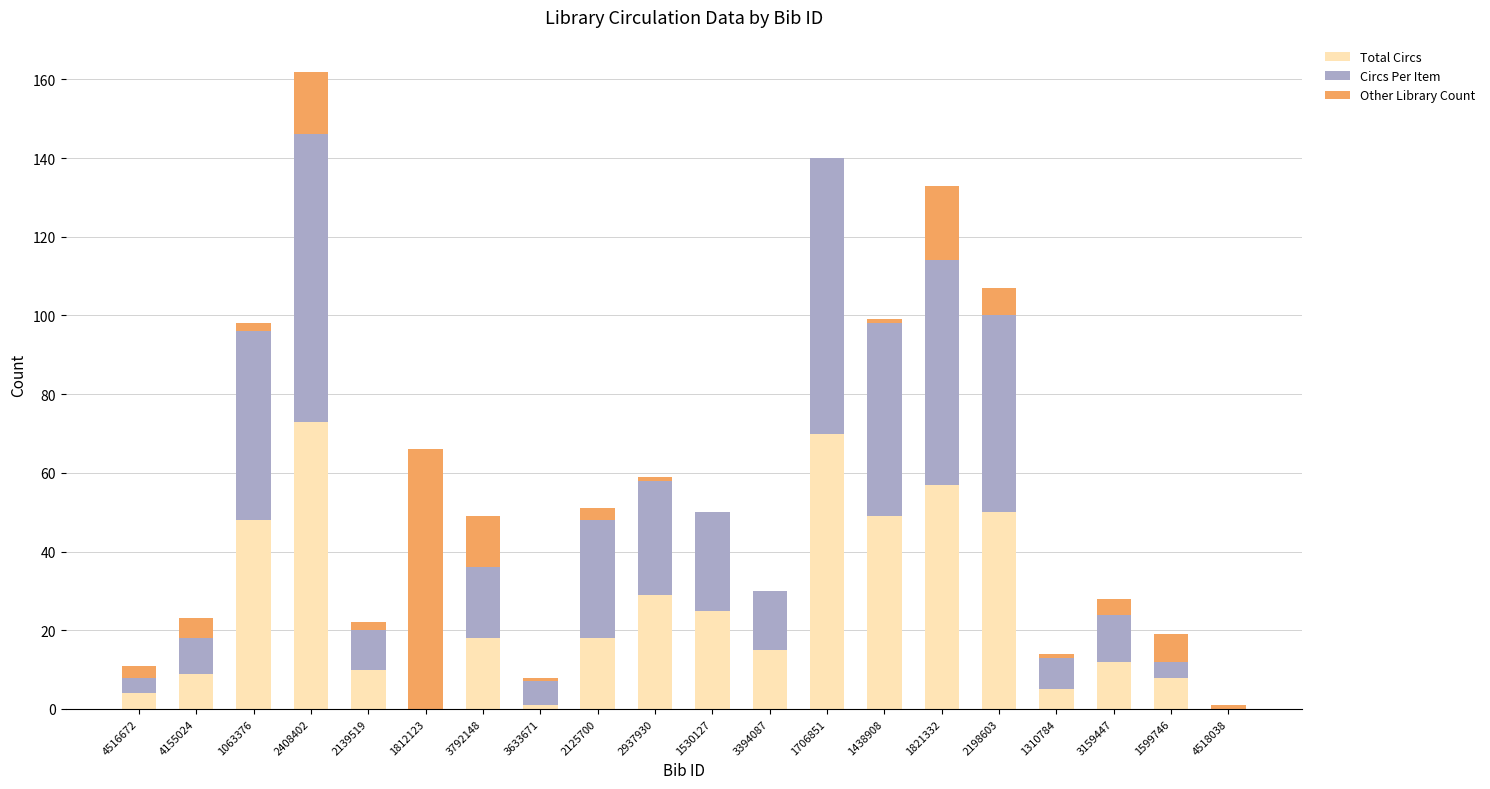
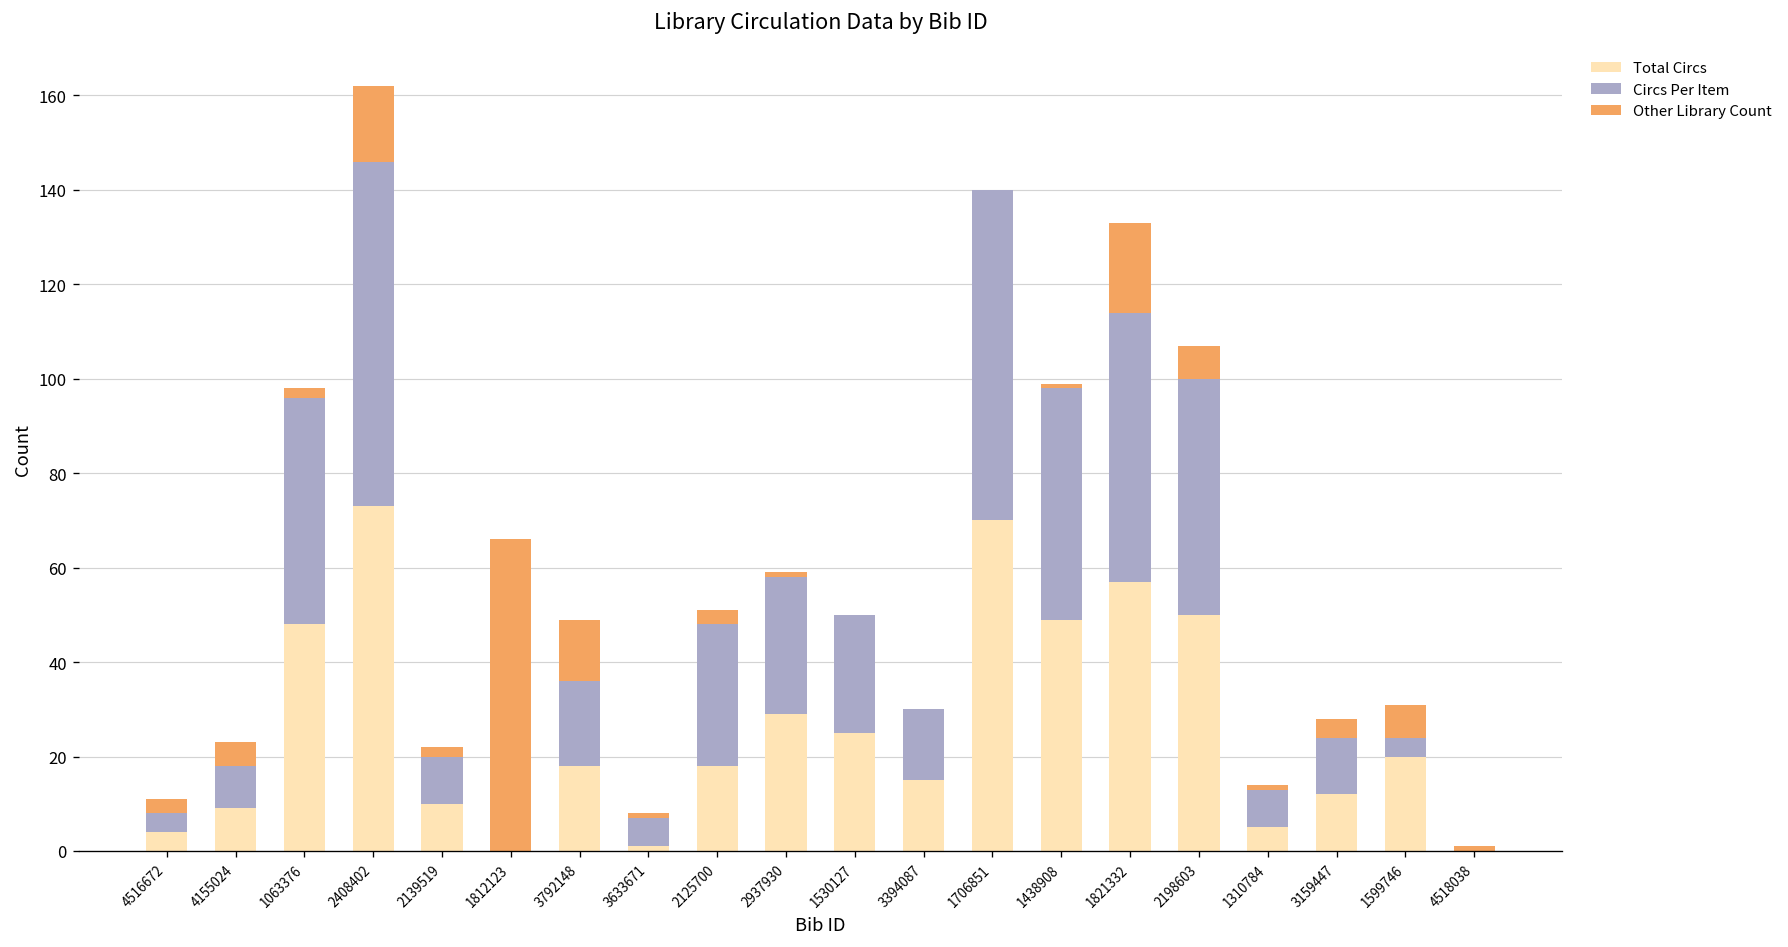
  {
    "Total Circs": {
      "4516672": 4,
      "4155024": 9,
      "1063376": 48,
      "2408402": 73,
      "2139519": 10,
      "1812123": 0,
      "3792148": 18,
      "3633671": 1,
      "2125700": 18,
      "2937930": 29,
      "1530127": 25,
      "3394087": 15,
      "1706851": 70,
      "1438908": 49,
      "1821332": 57,
      "2198603": 50,
      "1310784": 5,
      "3159447": 12,
-     "1599746": 8,
+     "1599746": 20,
      "4518038": 0
    },
    "Circs Per Item": {
      "4516672": 4,
      "4155024": 9,
      "1063376": 48,
      "2408402": 73,
      "2139519": 10,
      "1812123": 0,
      "3792148": 18,
      "3633671": 6,
      "2125700": 30,
      "2937930": 29,
      "1530127": 25,
      "3394087": 15,
      "1706851": 70,
      "1438908": 49,
      "1821332": 57,
      "2198603": 50,
      "1310784": 8,
      "3159447": 12,
      "1599746": 4,
      "4518038": 0
    },
    "Other Library Count": {
      "4516672": 3,
      "4155024": 5,
      "1063376": 2,
      "2408402": 16,
      "2139519": 2,
      "1812123": 66,
      "3792148": 13,
      "3633671": 1,
      "2125700": 3,
      "2937930": 1,
      "1530127": 0,
      "3394087": 0,
      "1706851": 0,
      "1438908": 1,
      "1821332": 19,
      "2198603": 7,
      "1310784": 1,
      "3159447": 4,
      "1599746": 7,
      "4518038": 1
    }
  }
